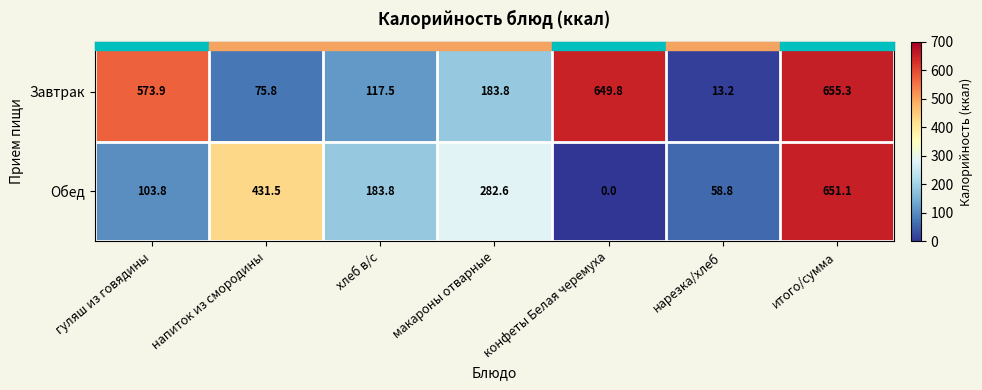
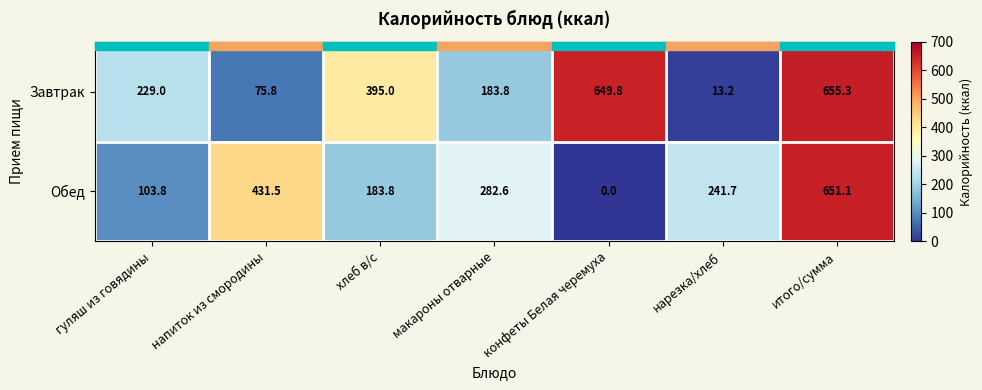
  {
    "Завтрак": {
-     "гуляш из говядины": 573.9,
+     "гуляш из говядины": 229.0,
      "напиток из смородины": 75.8,
-     "хлеб в/с": 117.5,
+     "хлеб в/с": 395.0,
      "макароны отварные": 183.8,
      "конфеты Белая черемуха": 649.8,
      "нарезка/хлеб": 13.2,
      "итого/сумма": 655.3
    },
    "Обед": {
      "гуляш из говядины": 103.8,
      "напиток из смородины": 431.5,
      "хлеб в/с": 183.8,
      "макароны отварные": 282.6,
      "конфеты Белая черемуха": 0.0,
-     "нарезка/хлеб": 58.8,
+     "нарезка/хлеб": 241.7,
      "итого/сумма": 651.1
    }
  }
